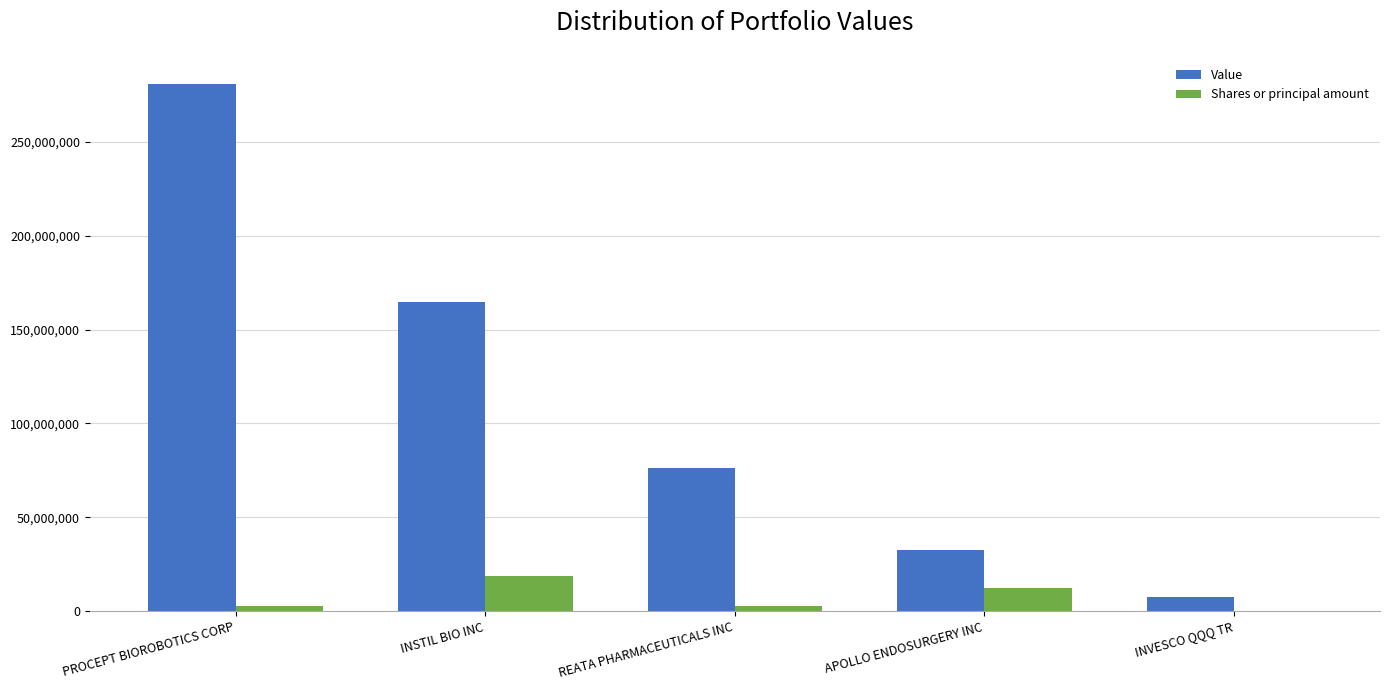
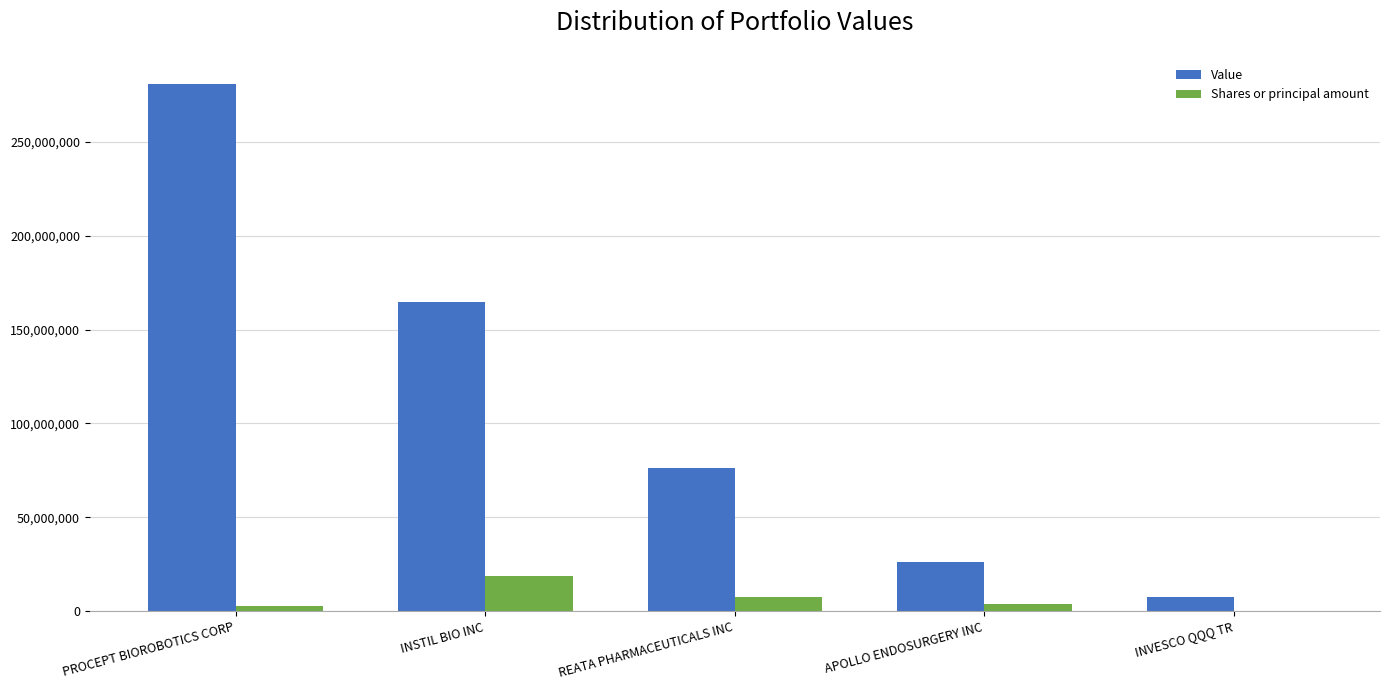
  {
    "Value": {
      "PROCEPT BIOROBOTICS CORP": "281,000,000",
      "INSTIL BIO INC": "165,000,000",
      "REATA PHARMACEUTICALS INC": "76,000,000",
-     "APOLLO ENDOSURGERY INC": "33,000,000",
+     "APOLLO ENDOSURGERY INC": "26,000,000",
      "INVESCO QQQ TR": "7,000,000"
    },
    "Shares or principal amount": {
      "PROCEPT BIOROBOTICS CORP": "3,000,000",
      "INSTIL BIO INC": "19,000,000",
-     "REATA PHARMACEUTICALS INC": "3,000,000",
-     "APOLLO ENDOSURGERY INC": "12,000,000"
+     "REATA PHARMACEUTICALS INC": "7,000,000",
+     "APOLLO ENDOSURGERY INC": "4,000,000"
    }
  }
